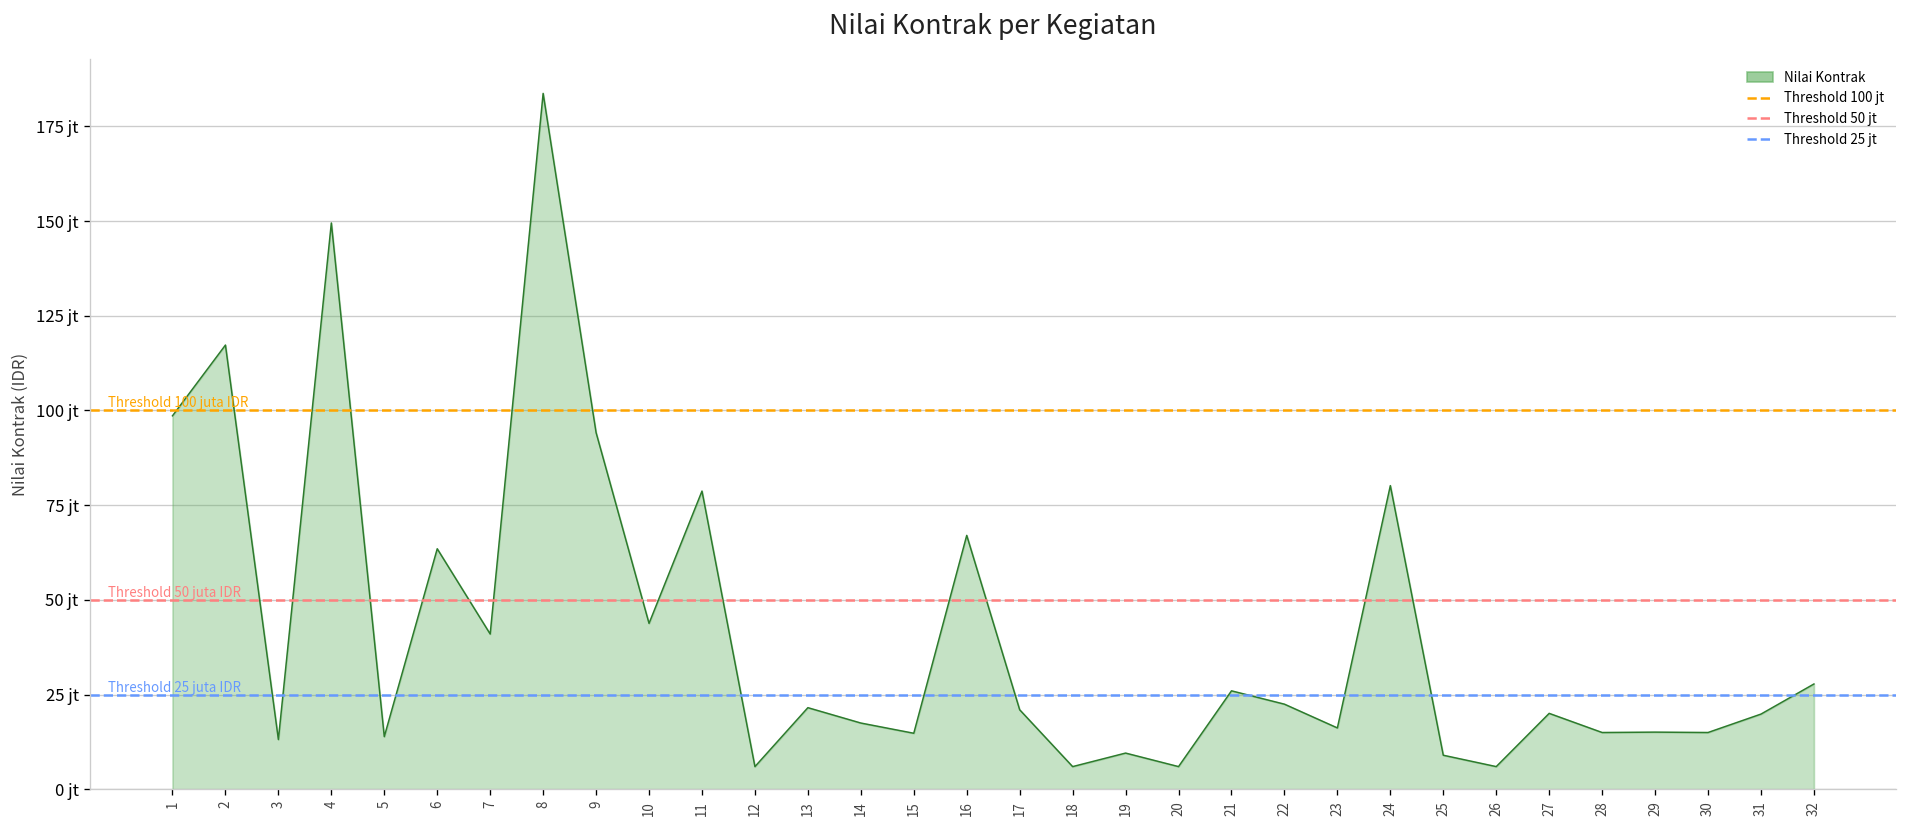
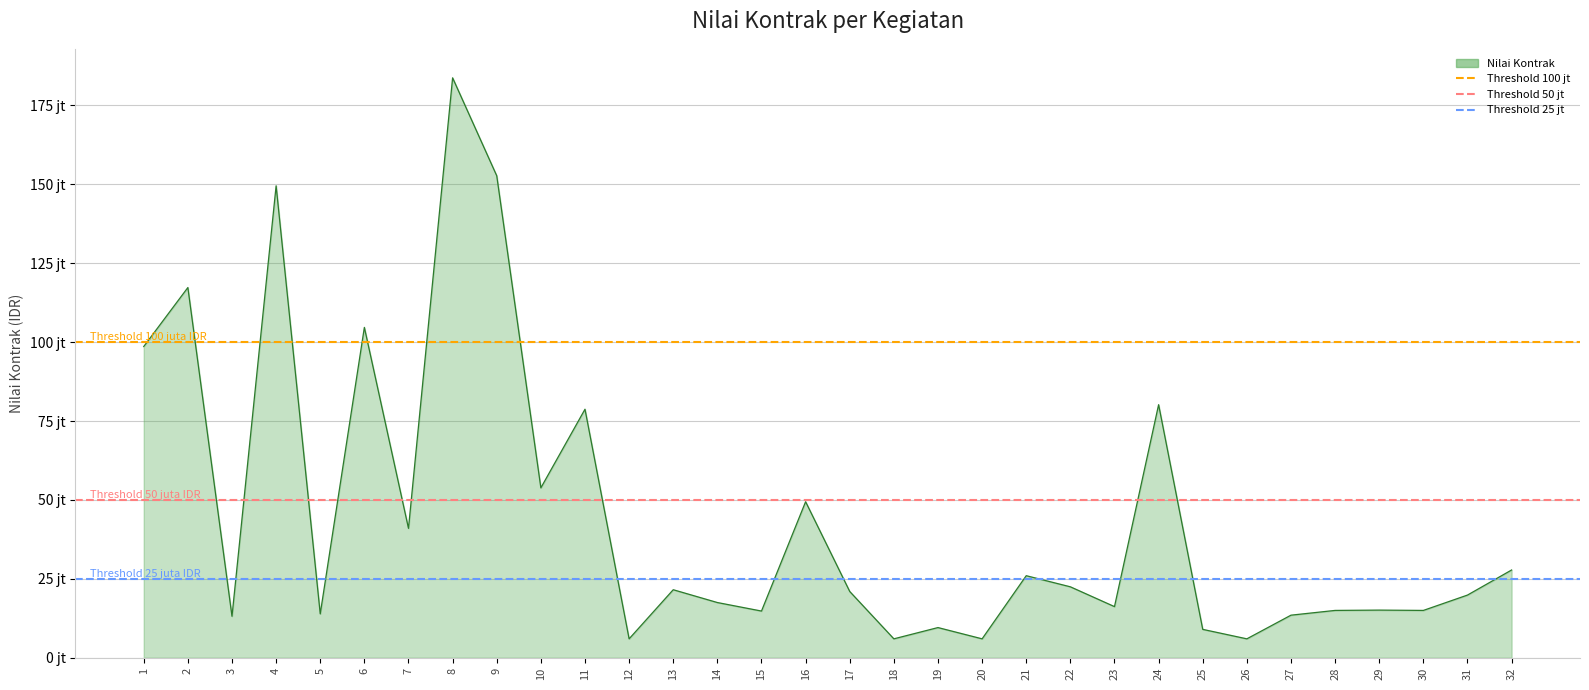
  {
    "2": "117 jt",
    "3": "13 jt",
    "4": "150 jt",
    "5": "14 jt",
-   "6": "63 jt",
+   "6": "105 jt",
    "7": "41 jt",
    "8": "184 jt",
-   "9": "94 jt",
-   "10": "44 jt",
+   "9": "153 jt",
+   "10": "54 jt",
    "11": "79 jt",
    "12": "6 jt",
    "13": "22 jt",
    "14": "18 jt",
    "15": "15 jt",
-   "16": "67 jt",
+   "16": "49 jt",
    "17": "21 jt",
    "18": "6 jt",
    "19": "10 jt",
    "20": "6 jt",
    "21": "26 jt",
    "22": "22 jt",
    "23": "16 jt",
    "24": "80 jt",
    "25": "9 jt",
    "26": "6 jt",
-   "27": "20 jt",
+   "27": "13 jt",
    "28": "15 jt",
    "29": "15 jt",
    "30": "15 jt",
    "31": "20 jt",
    "32": "28 jt"
  }
